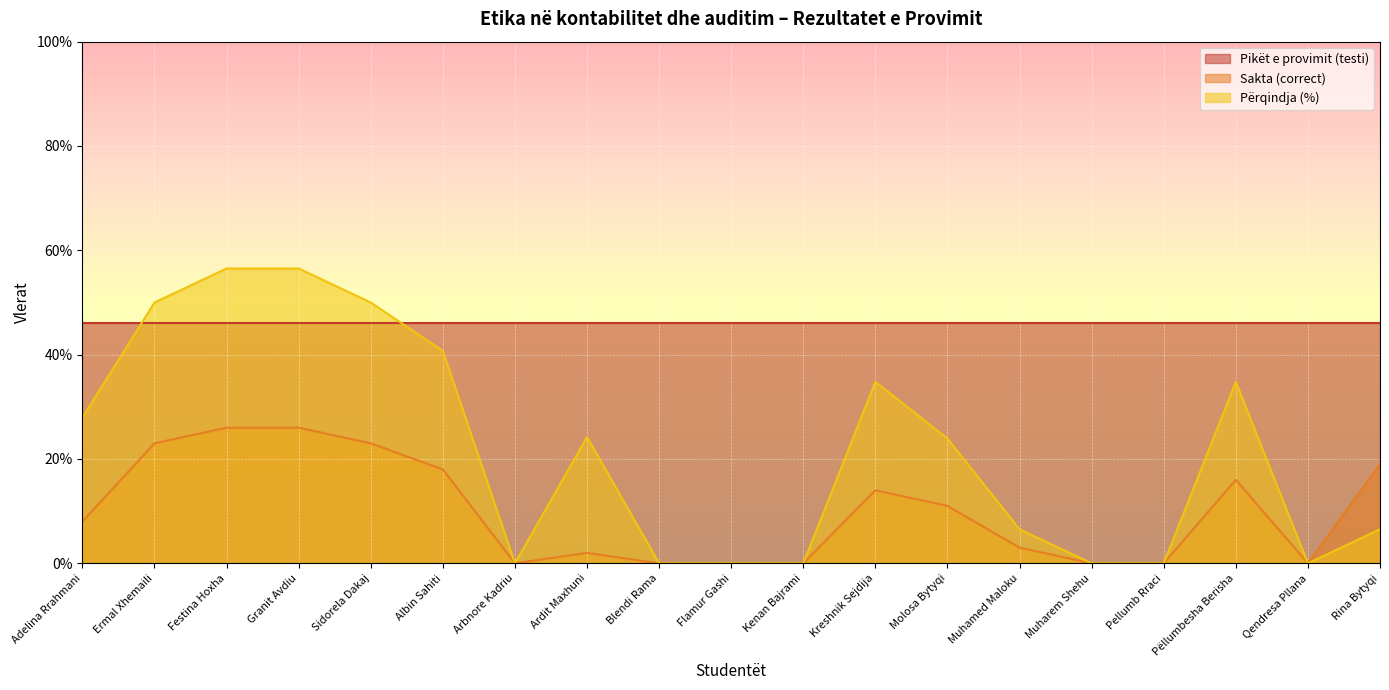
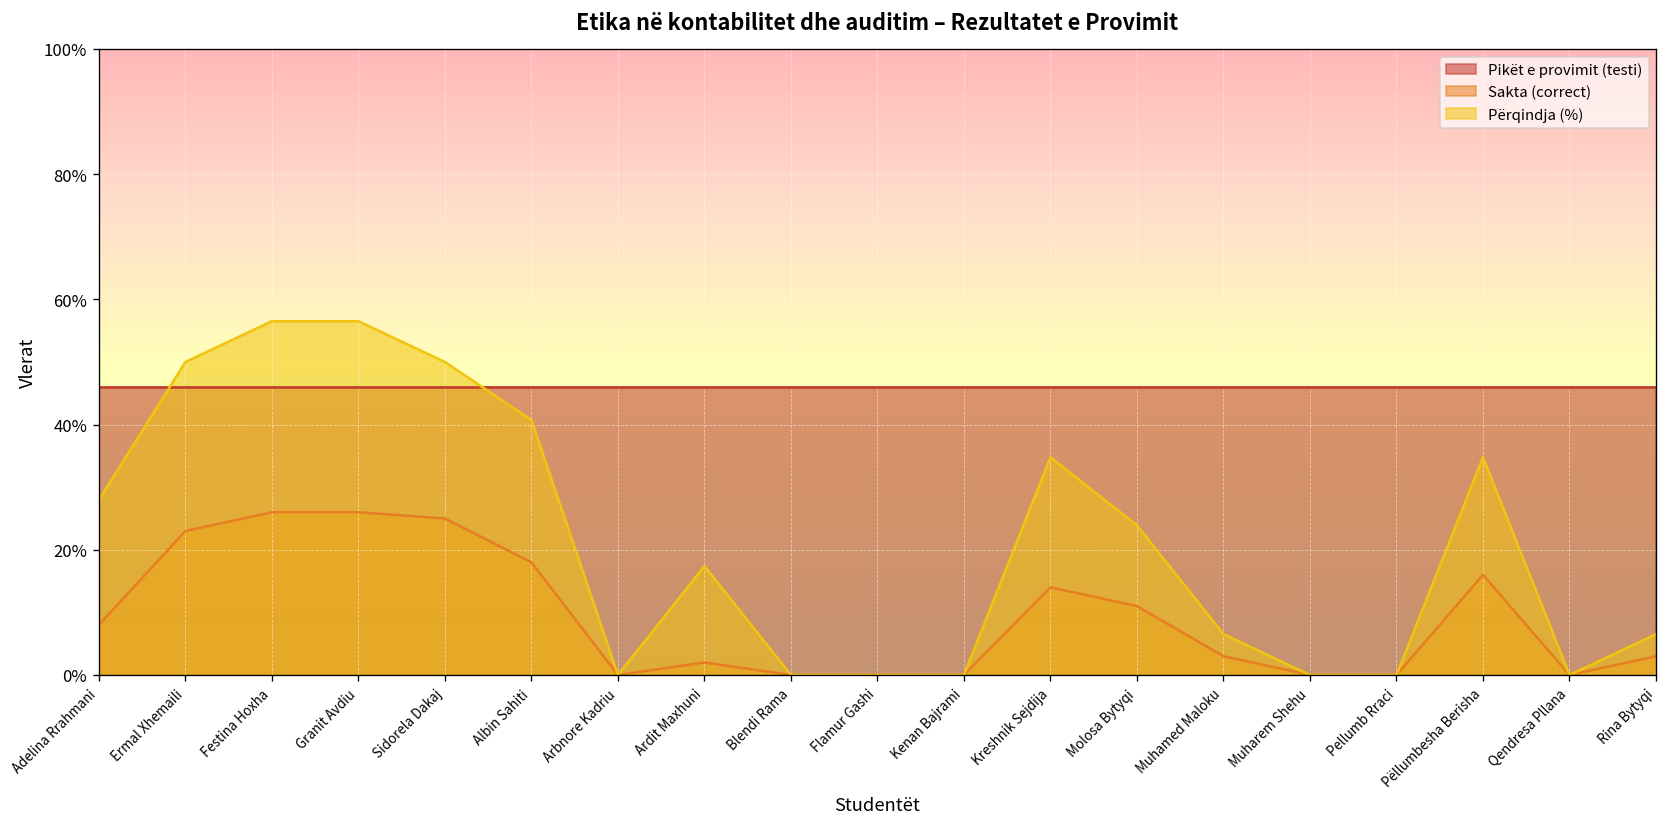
  {
    "Pikët e provimit (testi)": {
      "Adelina Rrahmani": "46%",
      "Ermal Xhemaili": "46%",
      "Festina Hoxha": "46%",
      "Granit Avdiu": "46%",
      "Sidorela Dakaj": "46%",
      "Albin Sahiti": "46%",
      "Arbnore Kadriu": "46%",
      "Ardit Maxhuni": "46%",
      "Blendi Rama": "46%",
      "Flamur Gashi": "46%",
      "Kenan Bajrami": "46%",
      "Kreshnik Sejdija": "46%",
      "Molosa Bytyqi": "46%",
      "Muhamed Maloku": "46%",
      "Muharem Shehu": "46%",
      "Pellumb Rraci": "46%",
      "Pëllumbesha Berisha": "46%",
      "Qendresa Pllana": "46%",
      "Rina Bytyqi": "46%"
    },
    "Sakta (correct)": {
      "Adelina Rrahmani": "8%",
      "Ermal Xhemaili": "23%",
      "Festina Hoxha": "26%",
      "Granit Avdiu": "26%",
-     "Sidorela Dakaj": "23%",
+     "Sidorela Dakaj": "25%",
      "Albin Sahiti": "18%",
      "Ardit Maxhuni": "2%",
      "Kreshnik Sejdija": "14%",
      "Molosa Bytyqi": "11%",
      "Muhamed Maloku": "3%",
      "Pëllumbesha Berisha": "16%",
-     "Rina Bytyqi": "19%"
+     "Rina Bytyqi": "3%"
    },
    "Përqindja (%)": {
      "Adelina Rrahmani": "28%",
      "Ermal Xhemaili": "50%",
      "Festina Hoxha": "57%",
      "Granit Avdiu": "57%",
      "Sidorela Dakaj": "50%",
      "Albin Sahiti": "41%",
-     "Ardit Maxhuni": "24%",
+     "Ardit Maxhuni": "17%",
      "Kreshnik Sejdija": "35%",
      "Molosa Bytyqi": "24%",
      "Muhamed Maloku": "7%",
      "Pëllumbesha Berisha": "35%",
      "Rina Bytyqi": "7%"
    }
  }
